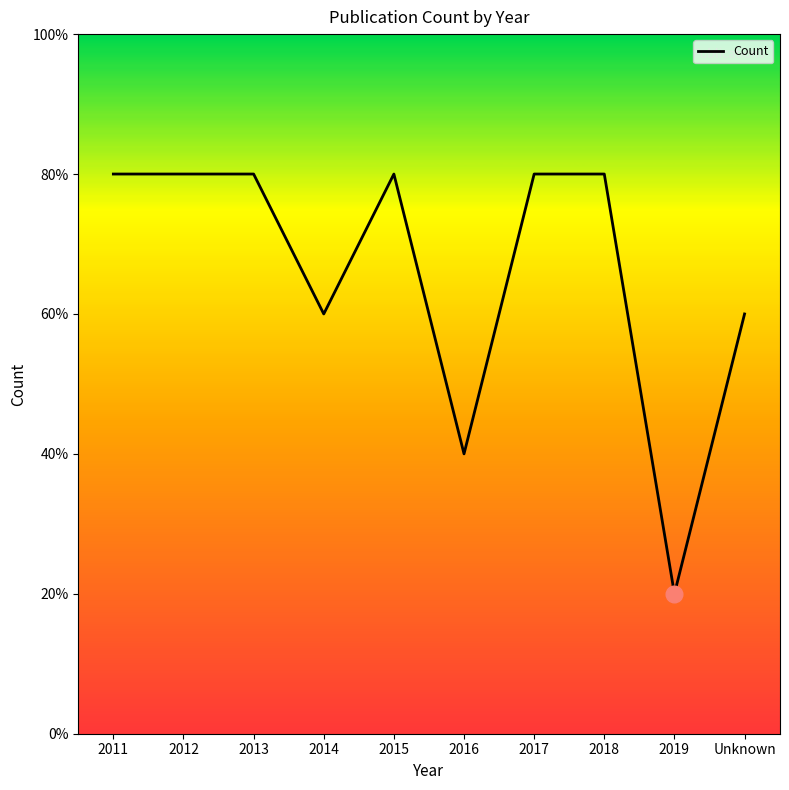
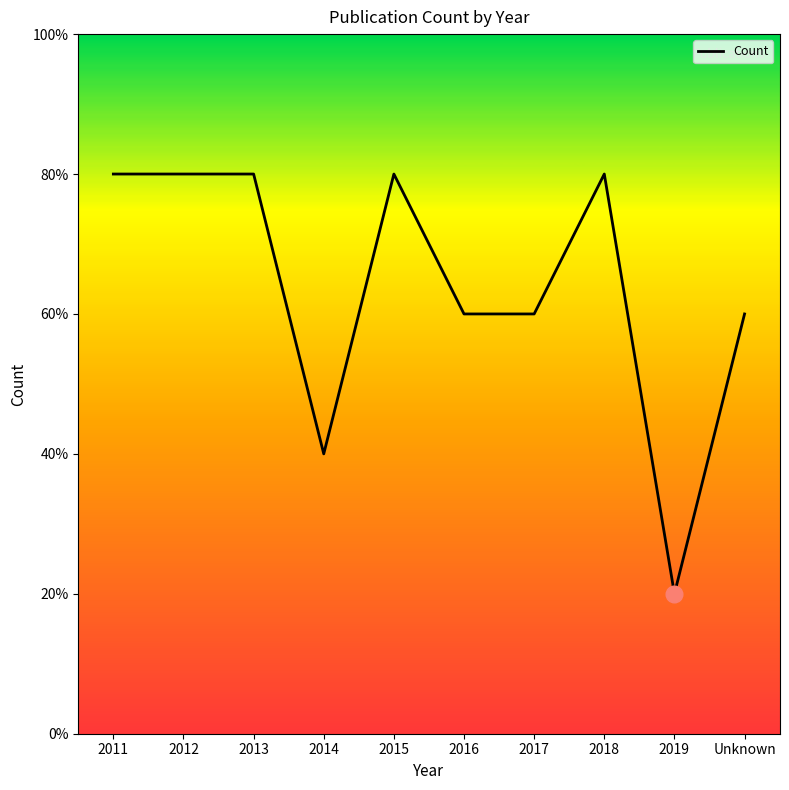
  {
    "Count": {
      "2011": "80%",
      "2012": "80%",
      "2013": "80%",
-     "2014": "60%",
+     "2014": "40%",
      "2015": "80%",
-     "2016": "40%",
-     "2017": "80%",
+     "2016": "60%",
+     "2017": "60%",
      "2018": "80%",
      "Unknown": "60%"
    }
  }
